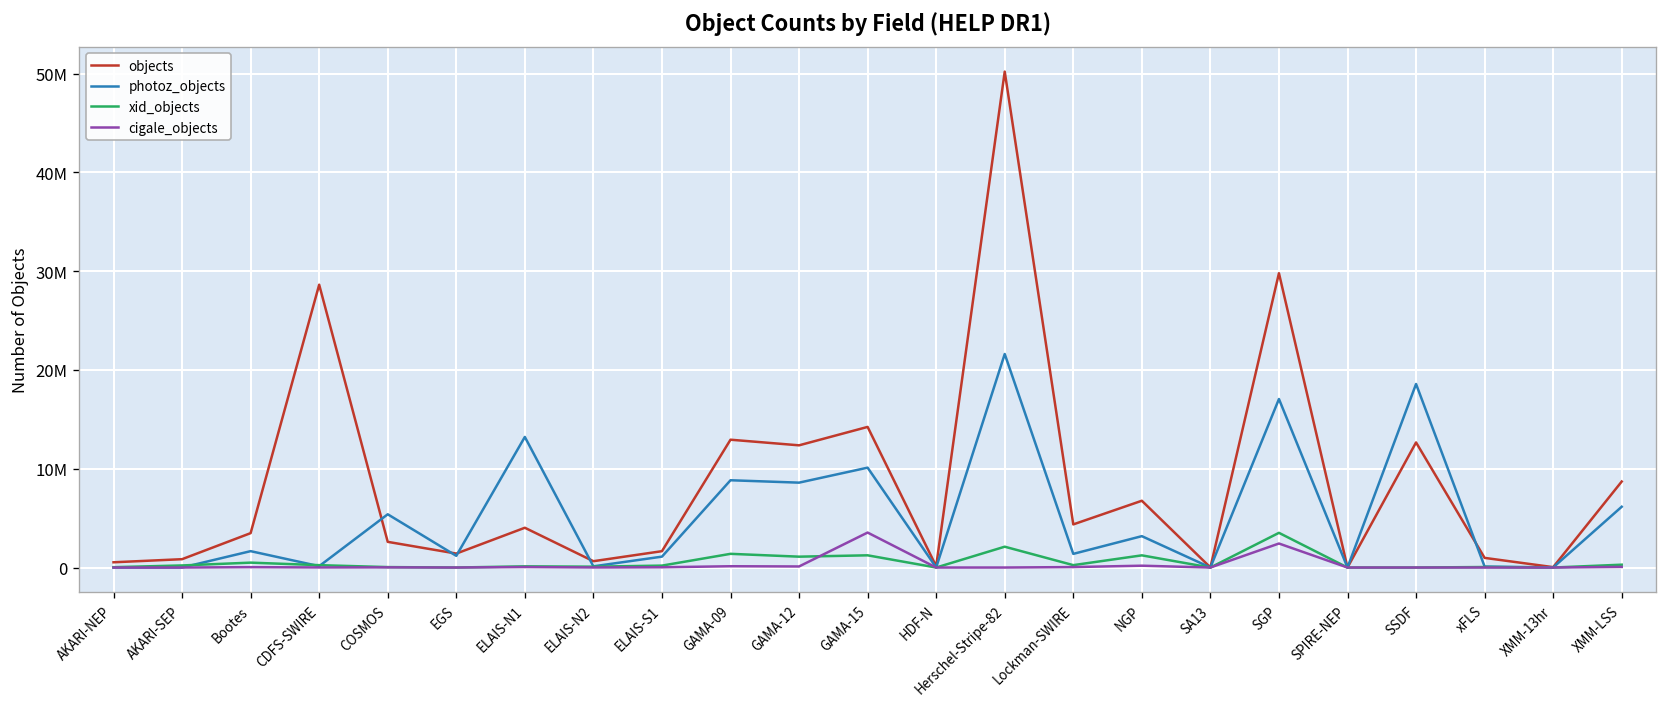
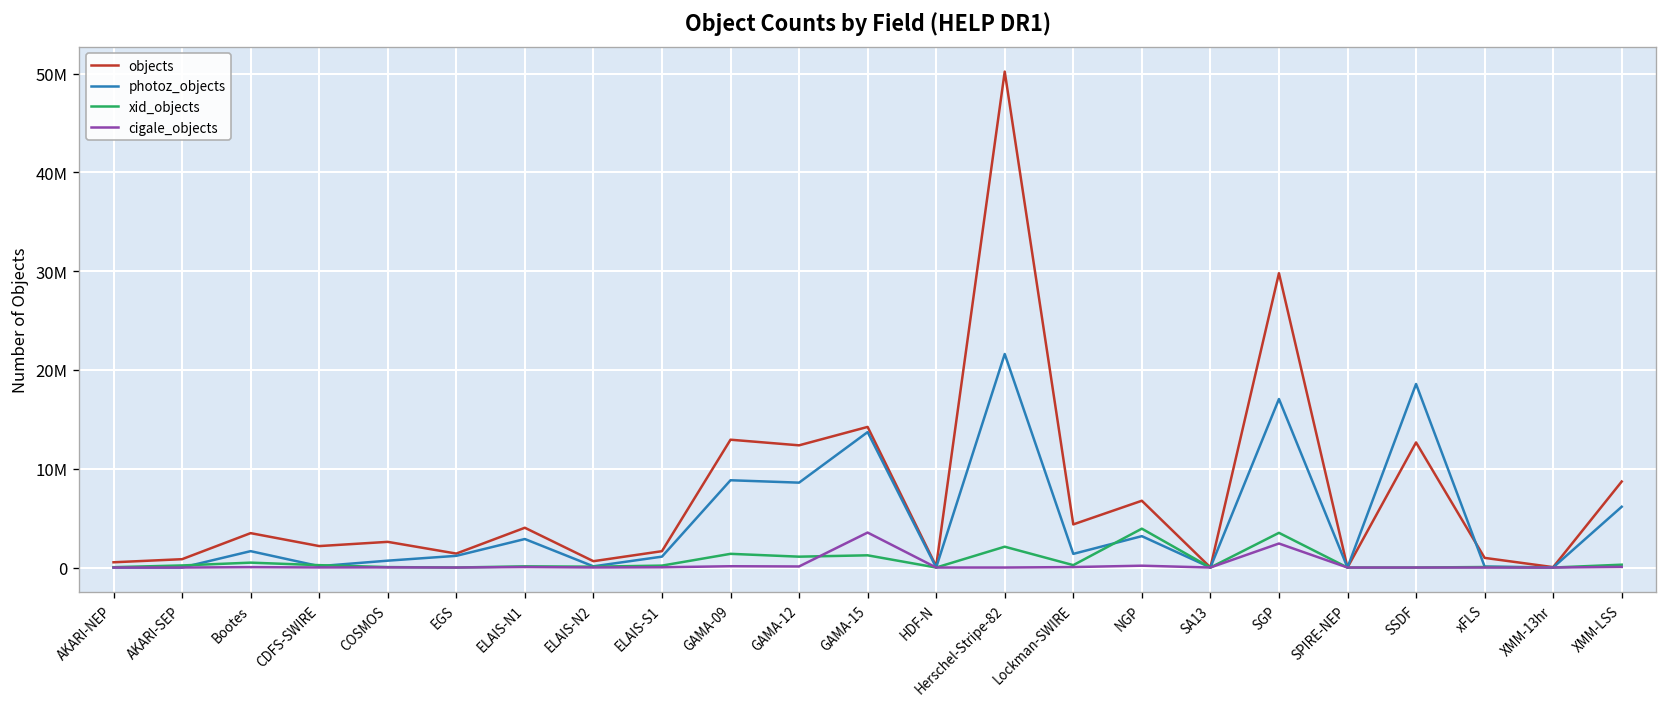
  {
    "objects": {
      "AKARI-NEP": 1000000,
      "AKARI-SEP": 1000000,
      "Bootes": 3000000,
-     "CDFS-SWIRE": 29000000,
+     "CDFS-SWIRE": 2000000,
      "COSMOS": 3000000,
      "ELAIS-N1": 4000000,
      "ELAIS-N2": 1000000,
      "ELAIS-S1": 2000000,
      "GAMA-09": 13000000,
      "GAMA-12": 12000000,
      "GAMA-15": 14000000,
      "Herschel-Stripe-82": 50000000,
      "Lockman-SWIRE": 4000000,
      "NGP": 7000000,
      "SGP": 30000000,
      "SSDF": 13000000,
      "xFLS": 1000000,
      "XMM-LSS": 9000000
    },
    "photoz_objects": {
      "Bootes": 2000000,
-     "COSMOS": 5000000,
-     "ELAIS-N1": 13000000,
+     "COSMOS": 1000000,
+     "ELAIS-N1": 3000000,
      "ELAIS-S1": 1000000,
      "GAMA-09": 9000000,
      "GAMA-12": 9000000,
-     "GAMA-15": 10000000,
+     "GAMA-15": 14000000,
      "Herschel-Stripe-82": 22000000,
      "Lockman-SWIRE": 1000000,
      "NGP": 3000000,
      "SGP": 17000000,
      "SSDF": 19000000,
      "XMM-LSS": 6000000
    },
    "xid_objects": {
      "Bootes": 0,
      "GAMA-09": 1000000,
      "GAMA-12": 1000000,
      "GAMA-15": 1000000,
      "Herschel-Stripe-82": 2000000,
-     "NGP": 1000000,
+     "NGP": 4000000,
      "SGP": 4000000
    },
    "cigale_objects": {
      "Bootes": 0,
      "GAMA-09": 0,
      "GAMA-12": 0,
      "GAMA-15": 4000000,
      "Herschel-Stripe-82": 0,
      "NGP": 0,
      "SGP": 2000000
    }
  }
